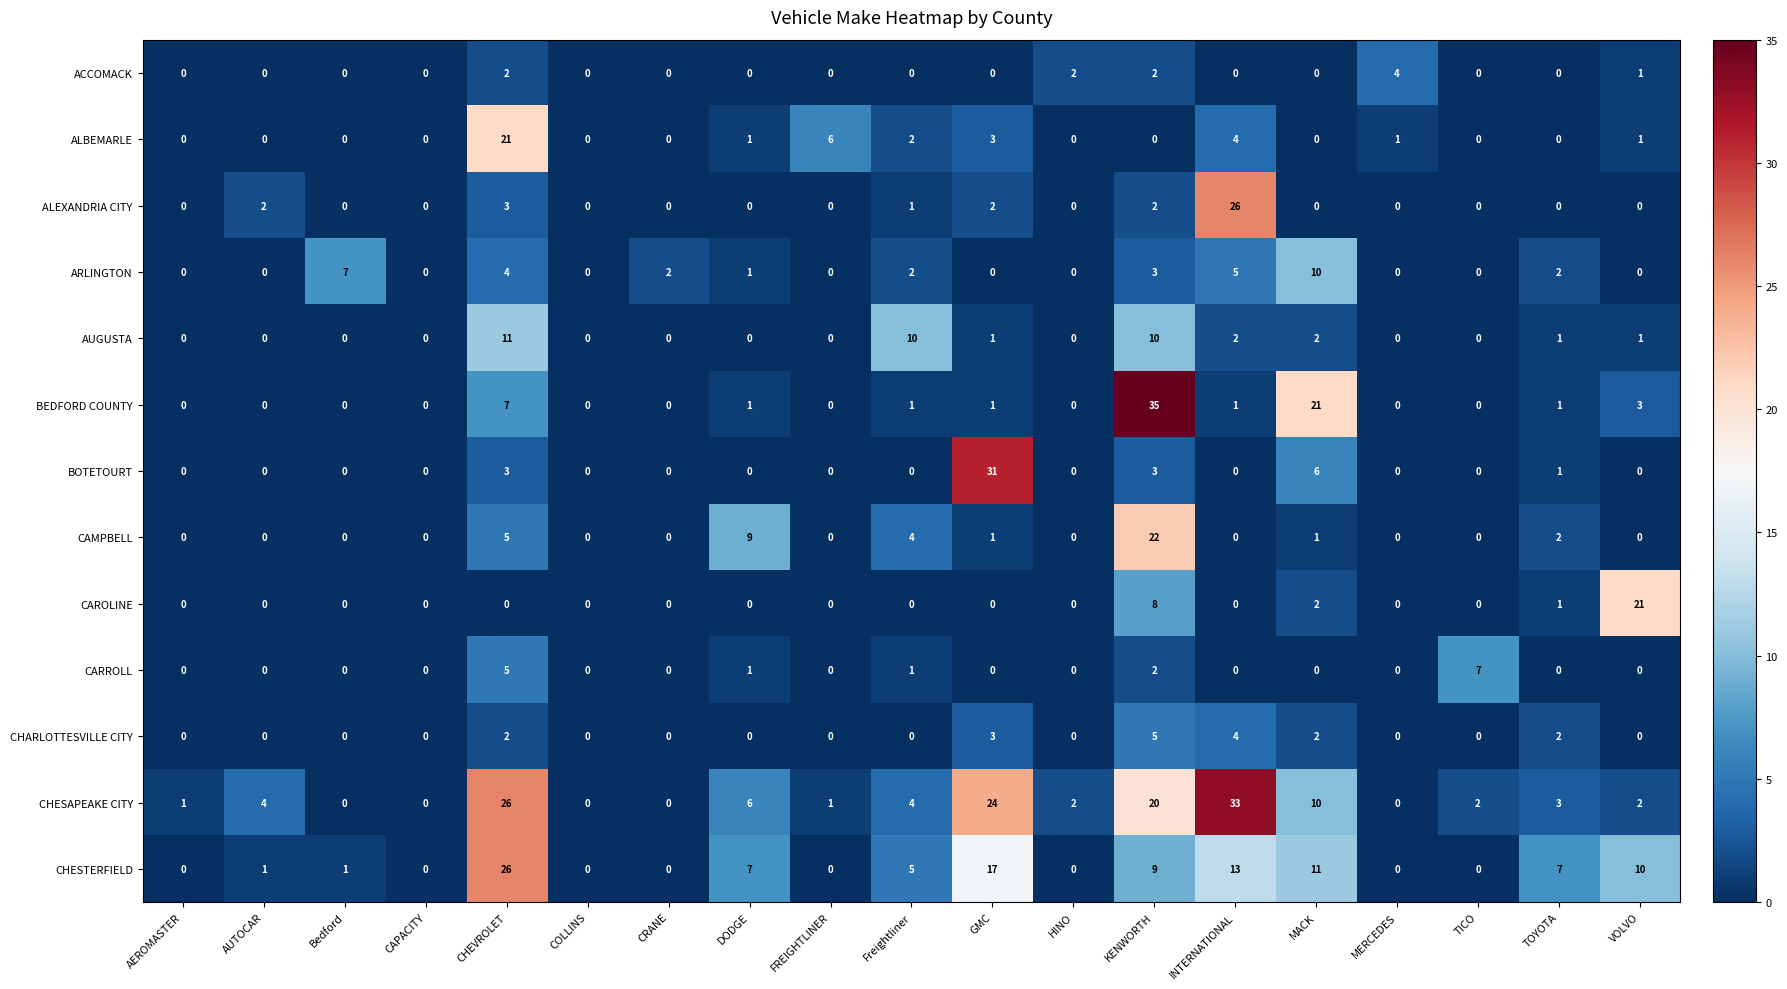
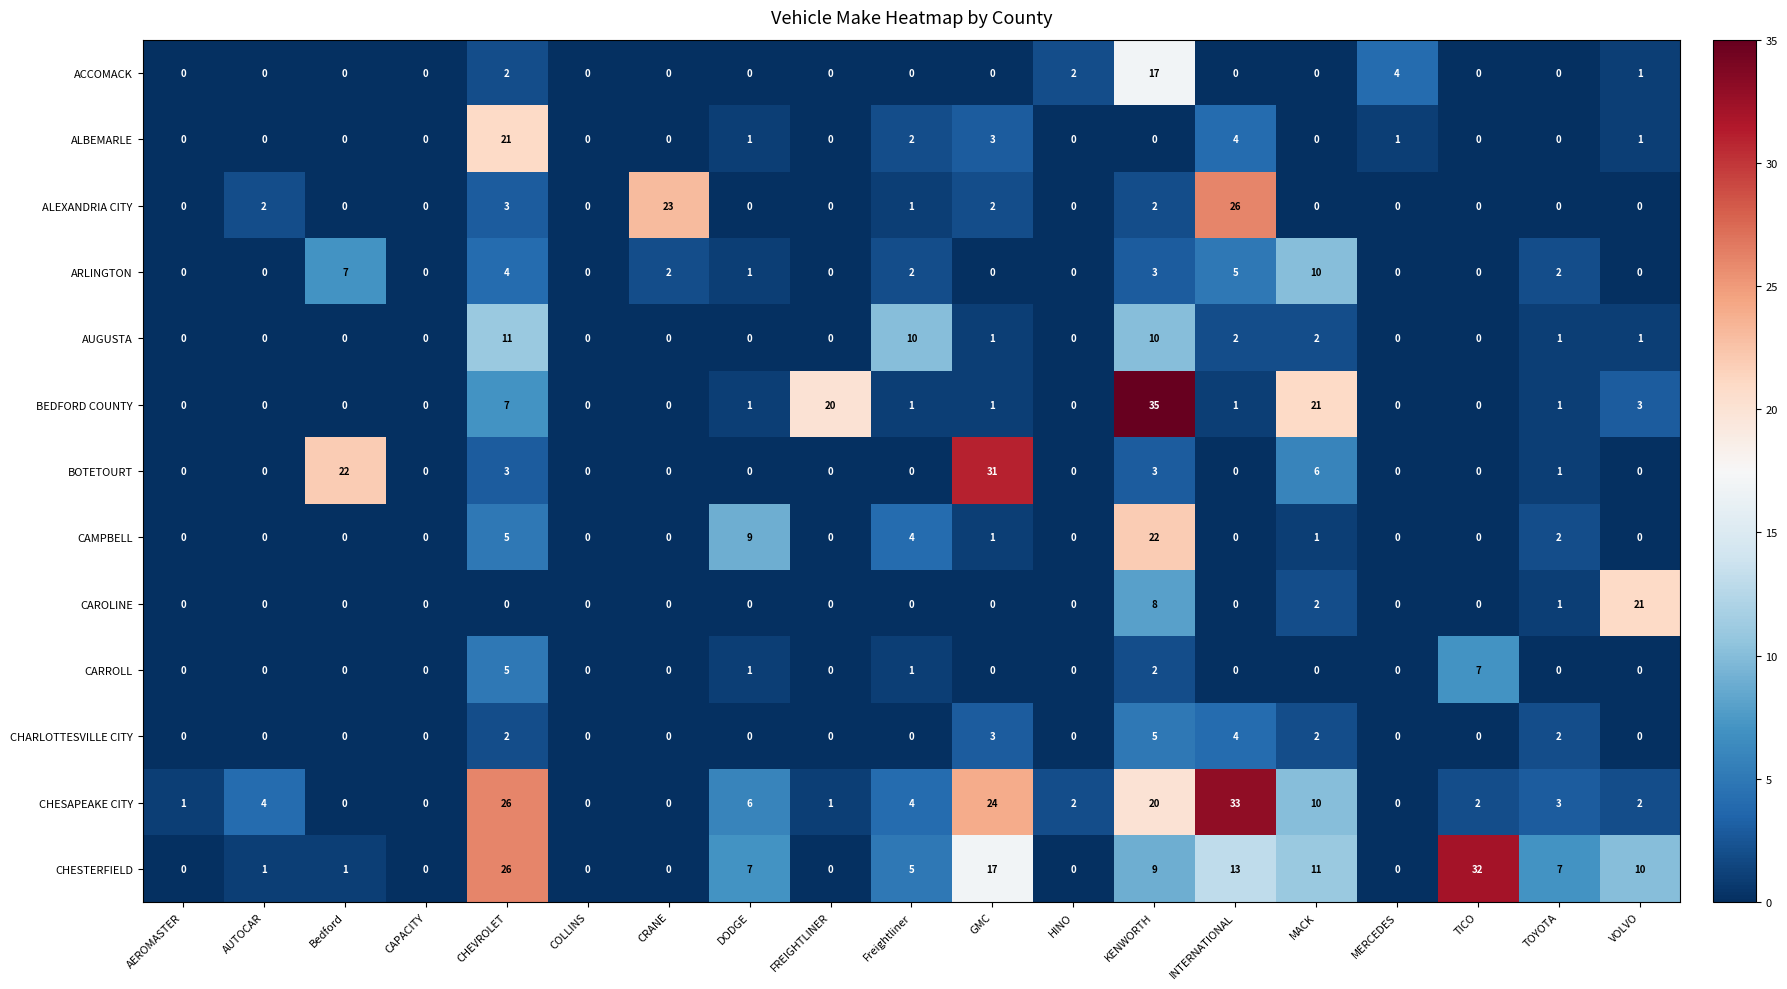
  {
    "ACCOMACK": {
      "AEROMASTER": 0,
      "AUTOCAR": 0,
      "Bedford": 0,
      "CAPACITY": 0,
      "CHEVROLET": 2,
      "COLLINS": 0,
      "CRANE": 0,
      "DODGE": 0,
      "FREIGHTLINER": 0,
      "Freightliner": 0,
      "GMC": 0,
      "HINO": 2,
-     "KENWORTH": 2,
+     "KENWORTH": 17,
      "INTERNATIONAL": 0,
      "MACK": 0,
      "MERCEDES": 4,
      "TICO": 0,
      "TOYOTA": 0,
      "VOLVO": 1
    },
    "ALBEMARLE": {
      "AEROMASTER": 0,
      "AUTOCAR": 0,
      "Bedford": 0,
      "CAPACITY": 0,
      "CHEVROLET": 21,
      "COLLINS": 0,
      "CRANE": 0,
      "DODGE": 1,
-     "FREIGHTLINER": 6,
+     "FREIGHTLINER": 0,
      "Freightliner": 2,
      "GMC": 3,
      "HINO": 0,
      "KENWORTH": 0,
      "INTERNATIONAL": 4,
      "MACK": 0,
      "MERCEDES": 1,
      "TICO": 0,
      "TOYOTA": 0,
      "VOLVO": 1
    },
    "ALEXANDRIA CITY": {
      "AEROMASTER": 0,
      "AUTOCAR": 2,
      "Bedford": 0,
      "CAPACITY": 0,
      "CHEVROLET": 3,
      "COLLINS": 0,
-     "CRANE": 0,
+     "CRANE": 23,
      "DODGE": 0,
      "FREIGHTLINER": 0,
      "Freightliner": 1,
      "GMC": 2,
      "HINO": 0,
      "KENWORTH": 2,
      "INTERNATIONAL": 26,
      "MACK": 0,
      "MERCEDES": 0,
      "TICO": 0,
      "TOYOTA": 0,
      "VOLVO": 0
    },
    "BEDFORD COUNTY": {
      "AEROMASTER": 0,
      "AUTOCAR": 0,
      "Bedford": 0,
      "CAPACITY": 0,
      "CHEVROLET": 7,
      "COLLINS": 0,
      "CRANE": 0,
      "DODGE": 1,
-     "FREIGHTLINER": 0,
+     "FREIGHTLINER": 20,
      "Freightliner": 1,
      "GMC": 1,
      "HINO": 0,
      "KENWORTH": 35,
      "INTERNATIONAL": 1,
      "MACK": 21,
      "MERCEDES": 0,
      "TICO": 0,
      "TOYOTA": 1,
      "VOLVO": 3
    },
    "BOTETOURT": {
      "AEROMASTER": 0,
      "AUTOCAR": 0,
-     "Bedford": 0,
+     "Bedford": 22,
      "CAPACITY": 0,
      "CHEVROLET": 3,
      "COLLINS": 0,
      "CRANE": 0,
      "DODGE": 0,
      "FREIGHTLINER": 0,
      "Freightliner": 0,
      "GMC": 31,
      "HINO": 0,
      "KENWORTH": 3,
      "INTERNATIONAL": 0,
      "MACK": 6,
      "MERCEDES": 0,
      "TICO": 0,
      "TOYOTA": 1,
      "VOLVO": 0
    },
    "CHESTERFIELD": {
      "AEROMASTER": 0,
      "AUTOCAR": 1,
      "Bedford": 1,
      "CAPACITY": 0,
      "CHEVROLET": 26,
      "COLLINS": 0,
      "CRANE": 0,
      "DODGE": 7,
      "FREIGHTLINER": 0,
      "Freightliner": 5,
      "GMC": 17,
      "HINO": 0,
      "KENWORTH": 9,
      "INTERNATIONAL": 13,
      "MACK": 11,
      "MERCEDES": 0,
-     "TICO": 0,
+     "TICO": 32,
      "TOYOTA": 7,
      "VOLVO": 10
    }
  }
